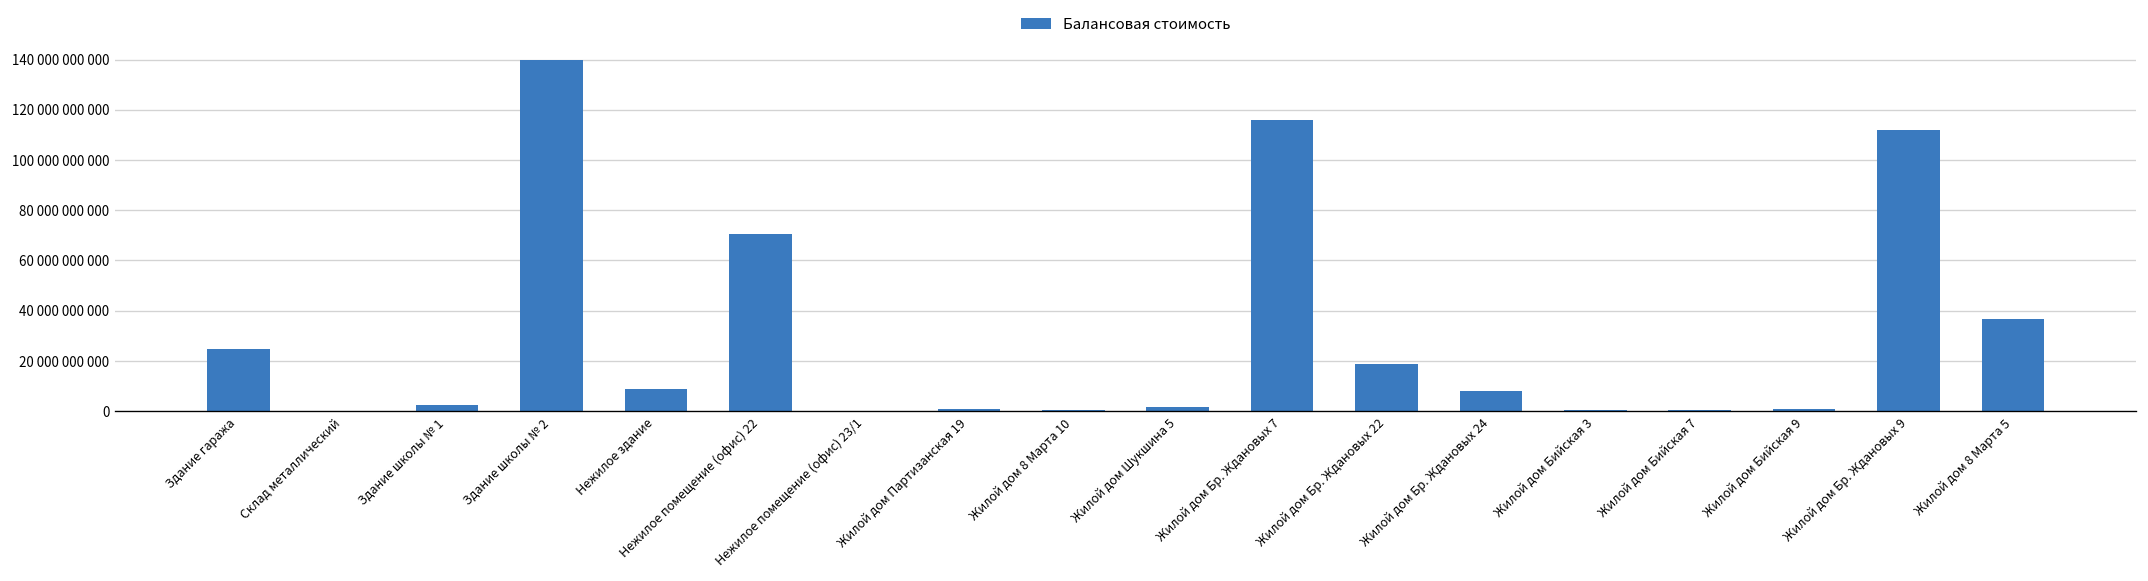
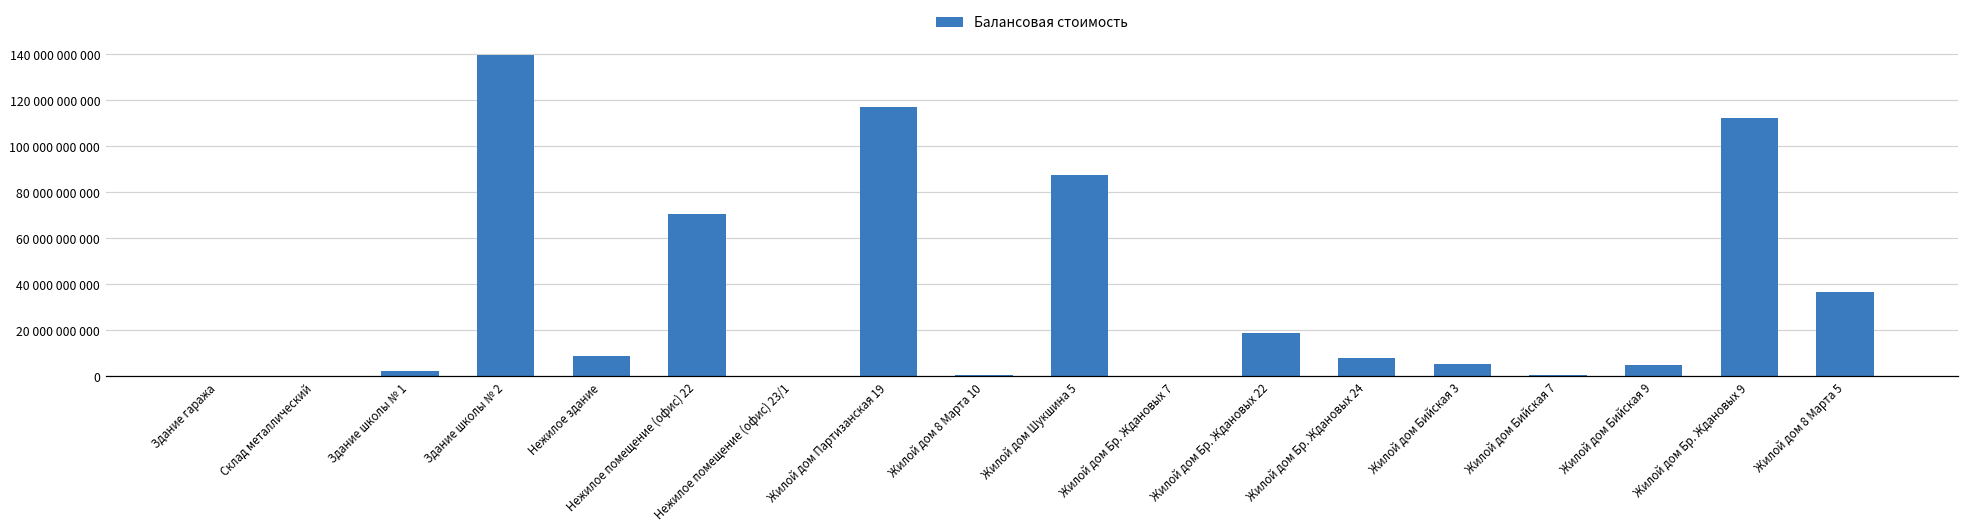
  {
-   "Здание гаража": 25000000000,
+   "Здание гаража": 0,
    "Здание школы № 1": 2000000000,
    "Здание школы № 2": 140000000000,
    "Нежилое здание": 9000000000,
    "Нежилое помещение (офис) 22": 70000000000,
    "Нежилое помещение (офис) 23/1": 0,
-   "Жилой дом Партизанская 19": 1000000000,
-   "Жилой дом Шукшина 5": 2000000000,
-   "Жилой дом Бр. Ждановых 7": 116000000000,
+   "Жилой дом Партизанская 19": 117000000000,
+   "Жилой дом Шукшина 5": 87000000000,
+   "Жилой дом Бр. Ждановых 7": 0,
    "Жилой дом Бр. Ждановых 22": 19000000000,
    "Жилой дом Бр. Ждановых 24": 8000000000,
-   "Жилой дом Бийская 3": 1000000000,
-   "Жилой дом Бийская 9": 1000000000,
+   "Жилой дом Бийская 3": 6000000000,
+   "Жилой дом Бийская 9": 5000000000,
    "Жилой дом Бр. Ждановых 9": 112000000000,
    "Жилой дом 8 Марта 5": 37000000000
  }
